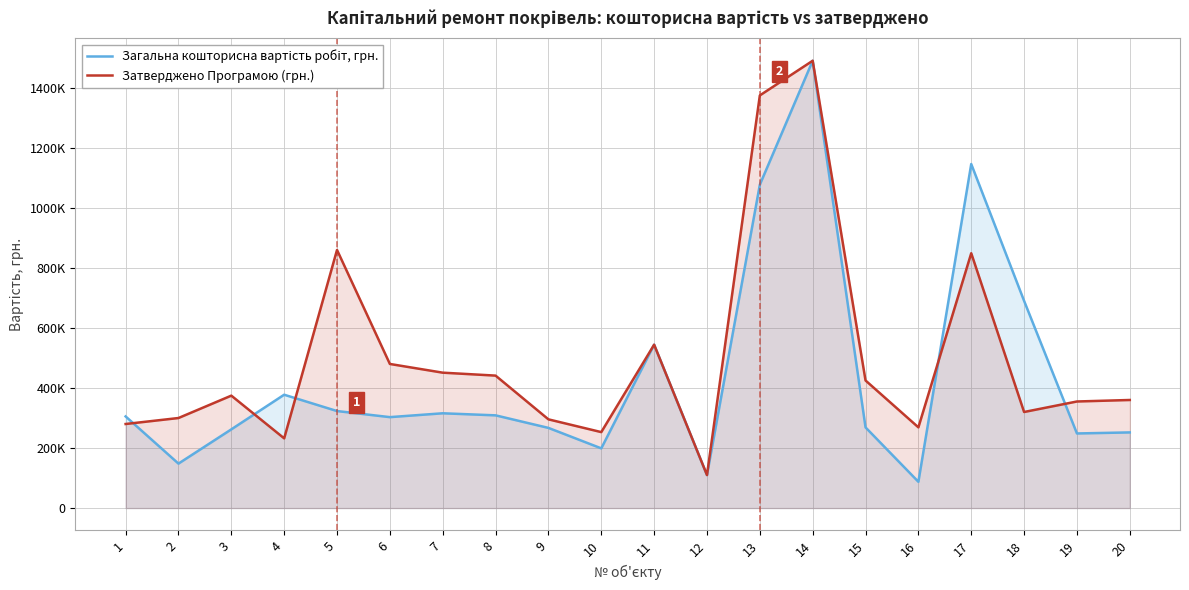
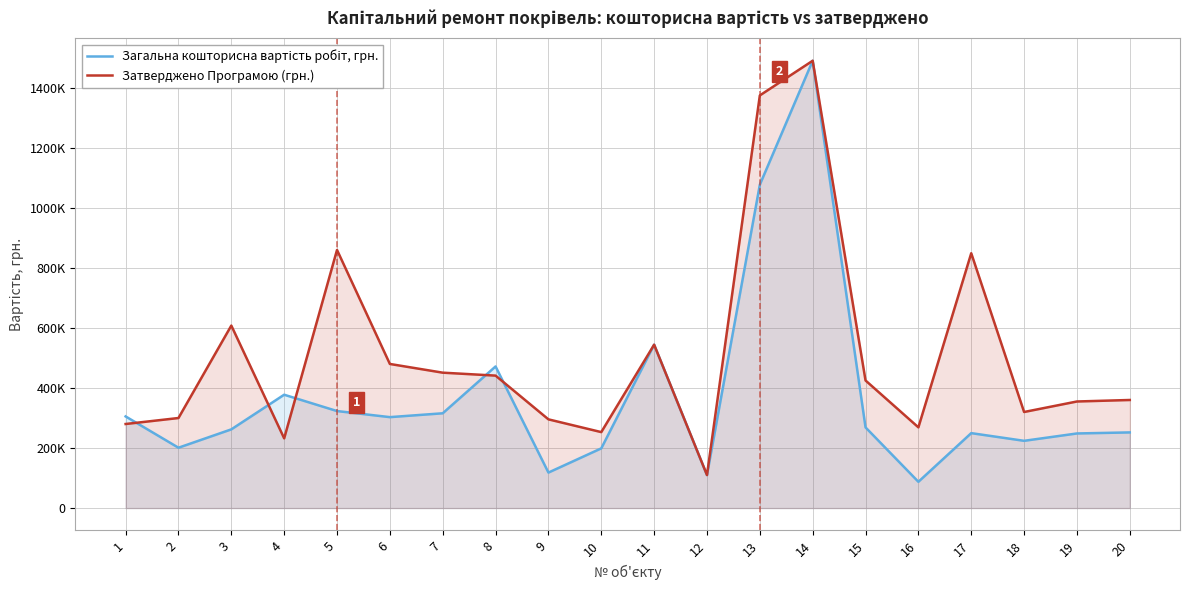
  {
    "Загальна кошторисна вартість робіт, грн.": {
      "1": 310000,
-     "2": 150000,
+     "2": 200000,
      "3": 260000,
      "4": 380000,
      "6": 300000,
      "7": 320000,
-     "8": 310000,
-     "9": 270000,
+     "8": 470000,
+     "9": 120000,
      "10": 200000,
      "13": 1080000,
      "15": 270000,
      "16": 90000,
-     "17": 1150000,
-     "18": 690000,
+     "17": 250000,
+     "18": 220000,
      "19": 250000,
      "20": 250000
    },
    "Затверджено Програмою (грн.)": {
      "1": 280000,
      "2": 300000,
-     "3": 370000,
+     "3": 610000,
      "4": 230000,
      "5": 860000,
      "6": 480000,
      "7": 450000,
      "8": 440000,
      "9": 300000,
      "10": 250000,
      "15": 430000,
      "16": 270000,
      "17": 850000,
      "18": 320000,
      "19": 360000,
      "20": 360000
    }
  }
